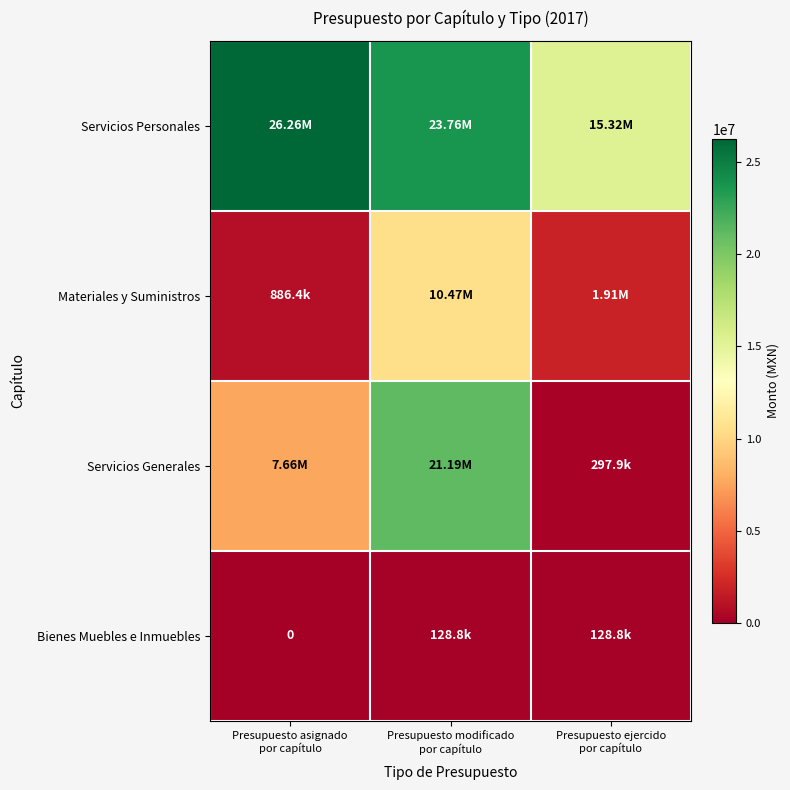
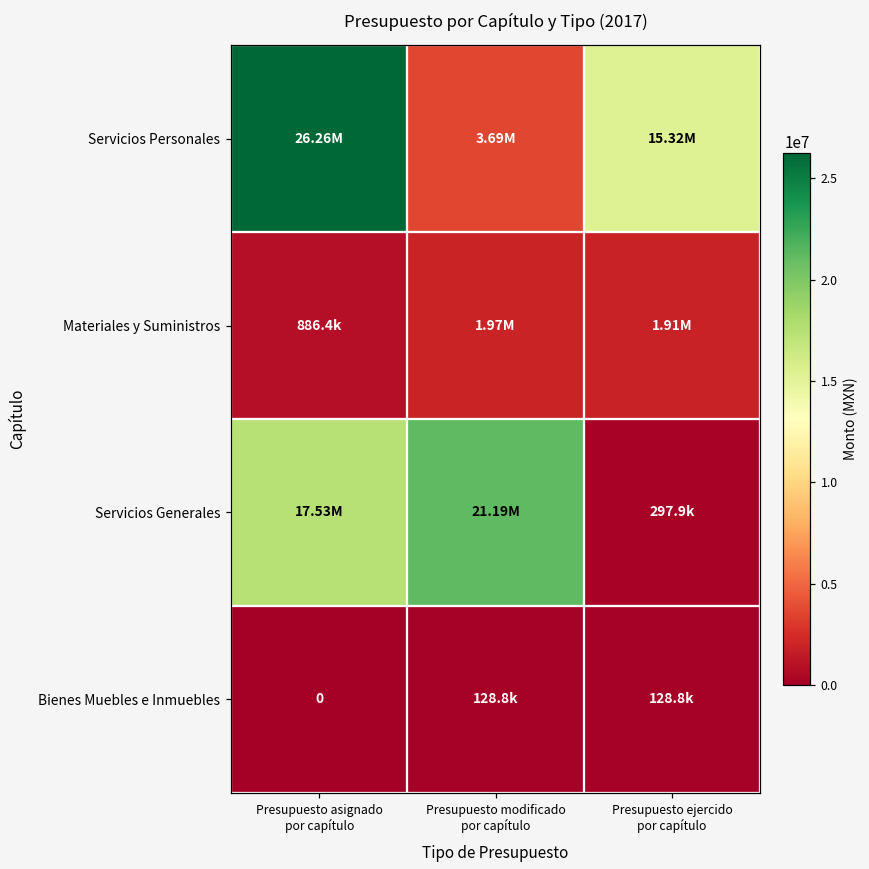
  {
    "Servicios Personales": {
      "Presupuesto asignado por capítulo": "26.26M",
-     "Presupuesto modificado por capítulo": "23.76M",
+     "Presupuesto modificado por capítulo": "3.69M",
      "Presupuesto ejercido por capítulo": "15.32M"
    },
    "Materiales y Suministros": {
      "Presupuesto asignado por capítulo": "886.4k",
-     "Presupuesto modificado por capítulo": "10.47M",
+     "Presupuesto modificado por capítulo": "1.97M",
      "Presupuesto ejercido por capítulo": "1.91M"
    },
    "Servicios Generales": {
-     "Presupuesto asignado por capítulo": "7.66M",
+     "Presupuesto asignado por capítulo": "17.53M",
      "Presupuesto modificado por capítulo": "21.19M",
      "Presupuesto ejercido por capítulo": "297.9k"
    },
    "Bienes Muebles e Inmuebles": {
      "Presupuesto asignado por capítulo": "0",
      "Presupuesto modificado por capítulo": "128.8k",
      "Presupuesto ejercido por capítulo": "128.8k"
    }
  }
